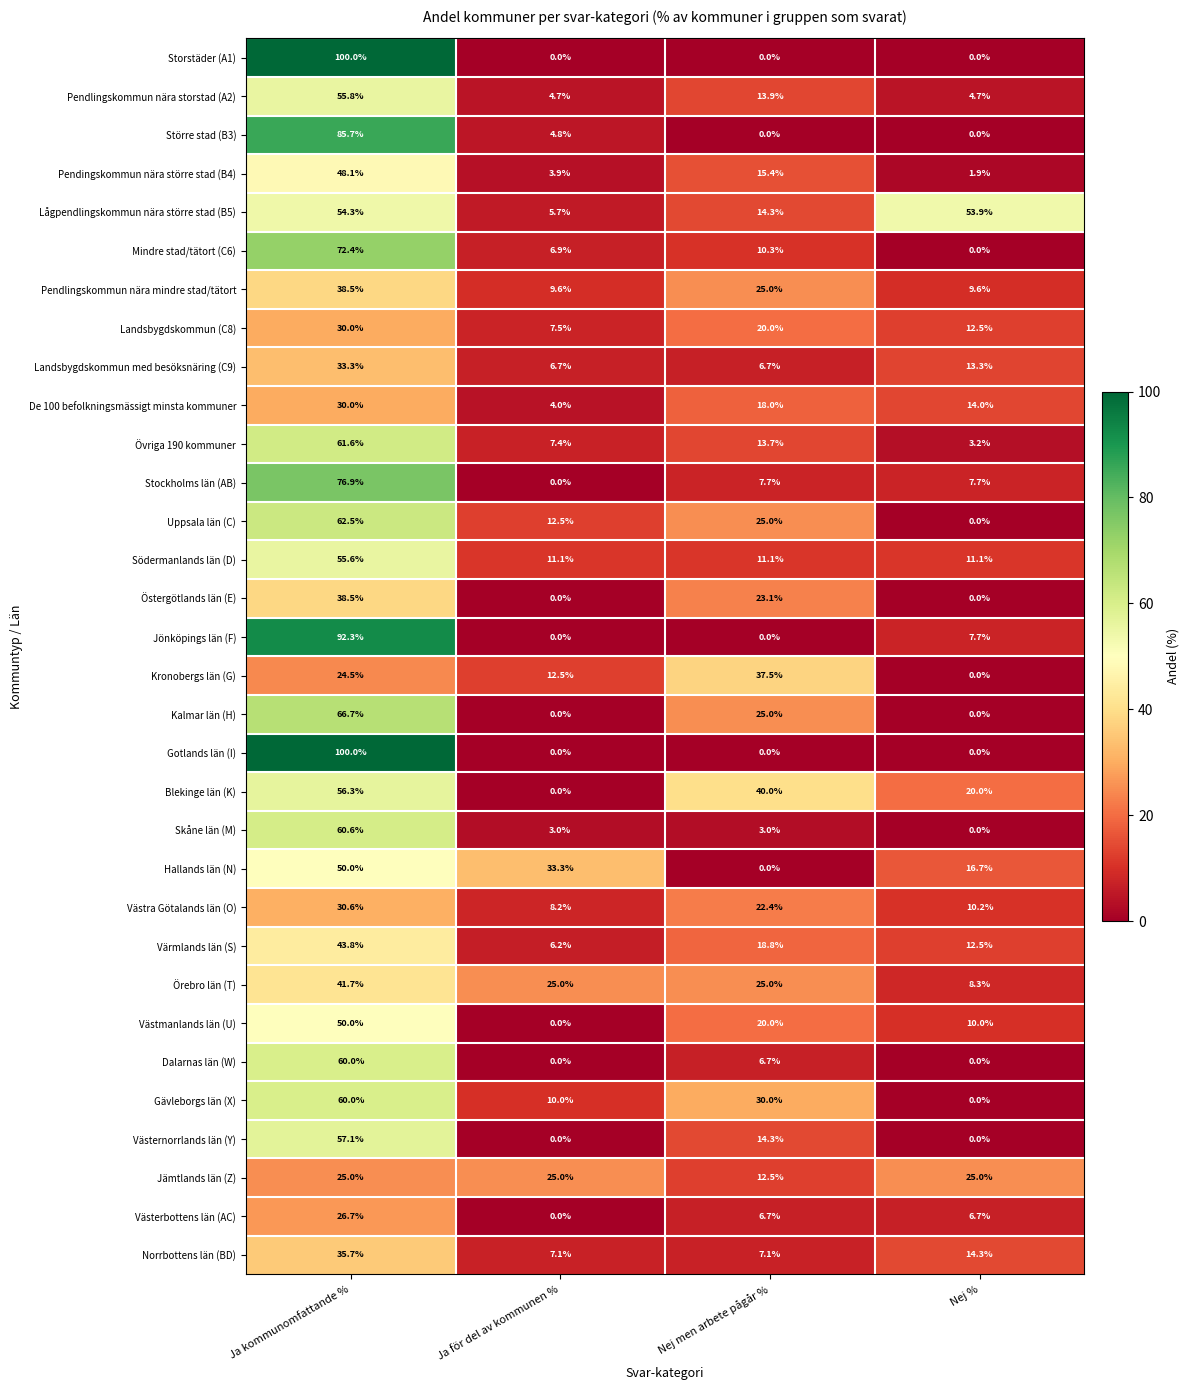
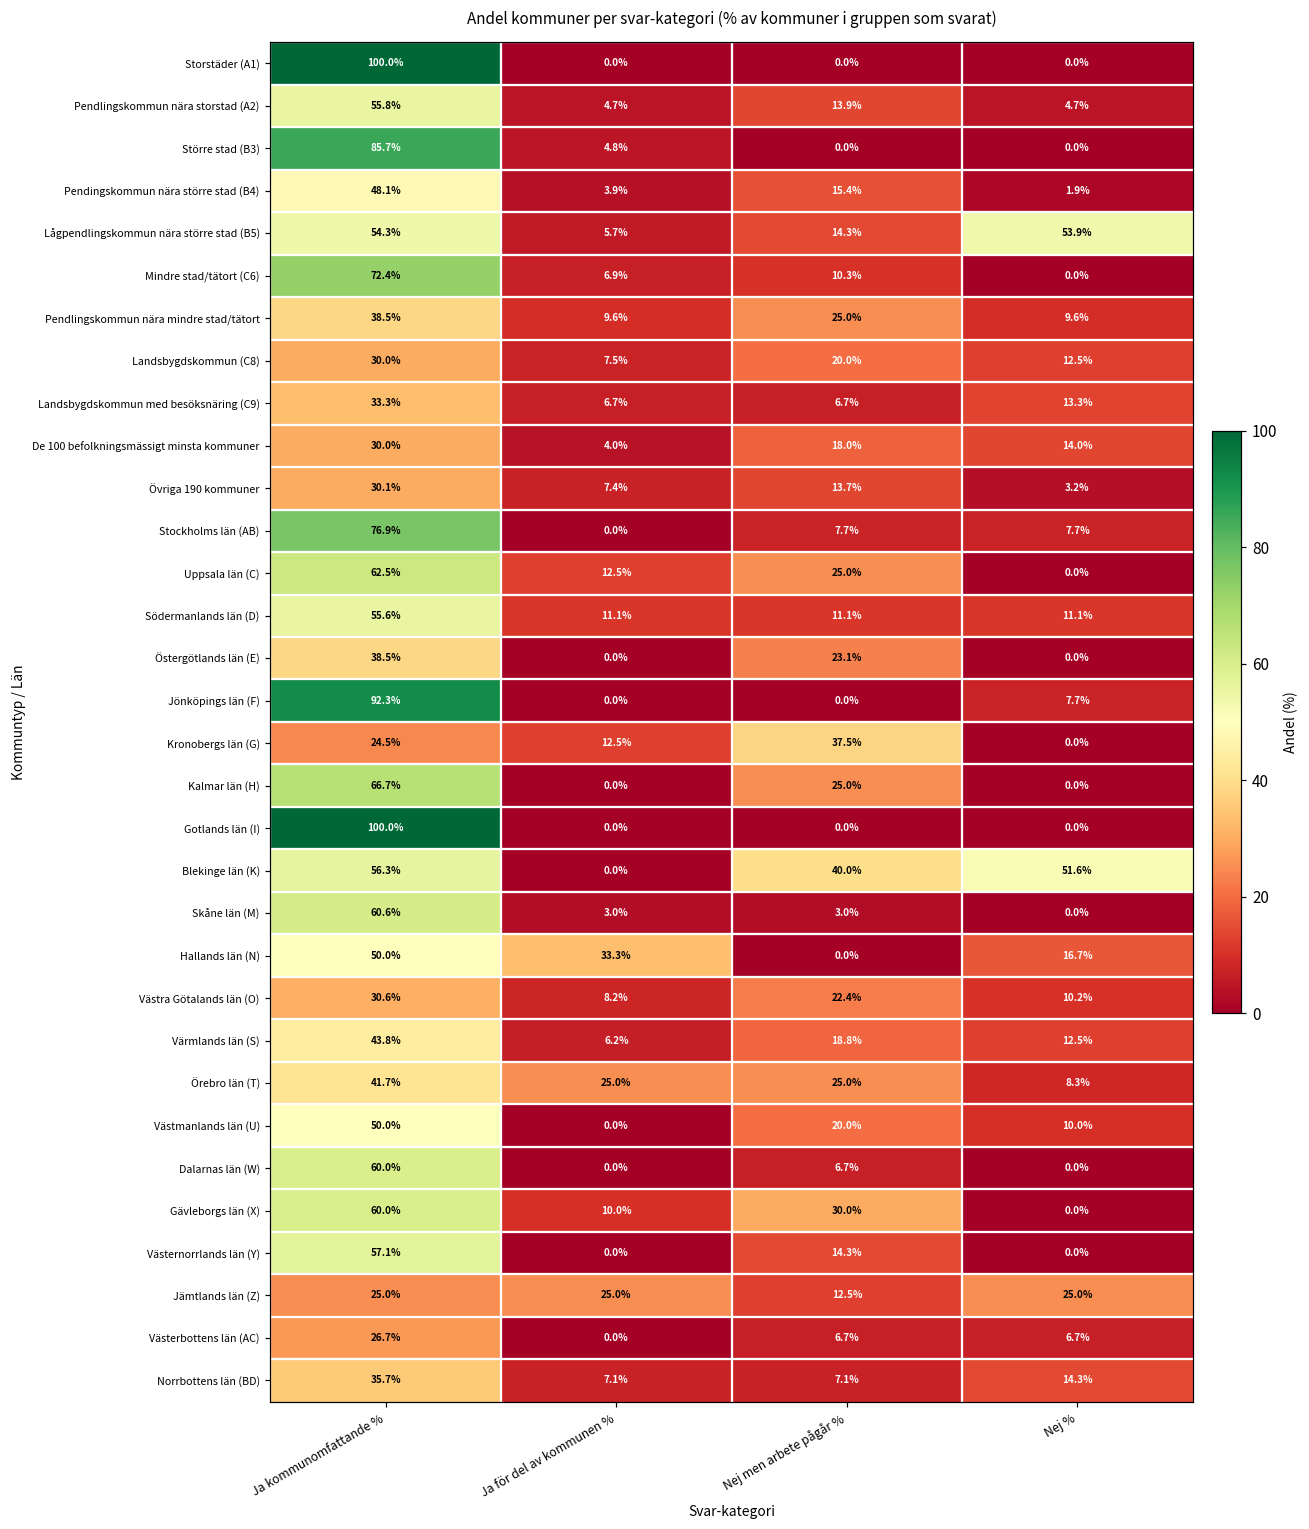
  {
    "Storstäder (A1)": {
      "Ja kommunomfattande %": "100.0%",
      "Ja för del av kommunen %": "0.0%",
      "Nej men arbete pågår %": "0.0%",
      "Nej %": "0.0%"
    },
    "Pendlingskommun nära storstad (A2)": {
      "Ja kommunomfattande %": "55.8%",
      "Ja för del av kommunen %": "4.7%",
      "Nej men arbete pågår %": "13.9%",
      "Nej %": "4.7%"
    },
    "Större stad (B3)": {
      "Ja kommunomfattande %": "85.7%",
      "Ja för del av kommunen %": "4.8%",
      "Nej men arbete pågår %": "0.0%",
      "Nej %": "0.0%"
    },
    "Pendingskommun nära större stad (B4)": {
      "Ja kommunomfattande %": "48.1%",
      "Ja för del av kommunen %": "3.9%",
      "Nej men arbete pågår %": "15.4%",
      "Nej %": "1.9%"
    },
    "Lågpendlingskommun nära större stad (B5)": {
      "Ja kommunomfattande %": "54.3%",
      "Ja för del av kommunen %": "5.7%",
      "Nej men arbete pågår %": "14.3%",
      "Nej %": "53.9%"
    },
    "Mindre stad/tätort (C6)": {
      "Ja kommunomfattande %": "72.4%",
      "Ja för del av kommunen %": "6.9%",
      "Nej men arbete pågår %": "10.3%",
      "Nej %": "0.0%"
    },
    "Pendlingskommun nära mindre stad/tätort": {
      "Ja kommunomfattande %": "38.5%",
      "Ja för del av kommunen %": "9.6%",
      "Nej men arbete pågår %": "25.0%",
      "Nej %": "9.6%"
    },
    "Landsbygdskommun (C8)": {
      "Ja kommunomfattande %": "30.0%",
      "Ja för del av kommunen %": "7.5%",
      "Nej men arbete pågår %": "20.0%",
      "Nej %": "12.5%"
    },
    "Landsbygdskommun med besöksnäring (C9)": {
      "Ja kommunomfattande %": "33.3%",
      "Ja för del av kommunen %": "6.7%",
      "Nej men arbete pågår %": "6.7%",
      "Nej %": "13.3%"
    },
    "De 100 befolkningsmässigt minsta kommuner": {
      "Ja kommunomfattande %": "30.0%",
      "Ja för del av kommunen %": "4.0%",
      "Nej men arbete pågår %": "18.0%",
      "Nej %": "14.0%"
    },
    "Övriga 190 kommuner": {
-     "Ja kommunomfattande %": "61.6%",
+     "Ja kommunomfattande %": "30.1%",
      "Ja för del av kommunen %": "7.4%",
      "Nej men arbete pågår %": "13.7%",
      "Nej %": "3.2%"
    },
    "Stockholms län (AB)": {
      "Ja kommunomfattande %": "76.9%",
      "Ja för del av kommunen %": "0.0%",
      "Nej men arbete pågår %": "7.7%",
      "Nej %": "7.7%"
    },
    "Uppsala län (C)": {
      "Ja kommunomfattande %": "62.5%",
      "Ja för del av kommunen %": "12.5%",
      "Nej men arbete pågår %": "25.0%",
      "Nej %": "0.0%"
    },
    "Södermanlands län (D)": {
      "Ja kommunomfattande %": "55.6%",
      "Ja för del av kommunen %": "11.1%",
      "Nej men arbete pågår %": "11.1%",
      "Nej %": "11.1%"
    },
    "Östergötlands län (E)": {
      "Ja kommunomfattande %": "38.5%",
      "Ja för del av kommunen %": "0.0%",
      "Nej men arbete pågår %": "23.1%",
      "Nej %": "0.0%"
    },
    "Jönköpings län (F)": {
      "Ja kommunomfattande %": "92.3%",
      "Ja för del av kommunen %": "0.0%",
      "Nej men arbete pågår %": "0.0%",
      "Nej %": "7.7%"
    },
    "Kronobergs län (G)": {
      "Ja kommunomfattande %": "24.5%",
      "Ja för del av kommunen %": "12.5%",
      "Nej men arbete pågår %": "37.5%",
      "Nej %": "0.0%"
    },
    "Kalmar län (H)": {
      "Ja kommunomfattande %": "66.7%",
      "Ja för del av kommunen %": "0.0%",
      "Nej men arbete pågår %": "25.0%",
      "Nej %": "0.0%"
    },
    "Gotlands län (I)": {
      "Ja kommunomfattande %": "100.0%",
      "Ja för del av kommunen %": "0.0%",
      "Nej men arbete pågår %": "0.0%",
      "Nej %": "0.0%"
    },
    "Blekinge län (K)": {
      "Ja kommunomfattande %": "56.3%",
      "Ja för del av kommunen %": "0.0%",
      "Nej men arbete pågår %": "40.0%",
-     "Nej %": "20.0%"
+     "Nej %": "51.6%"
    },
    "Skåne län (M)": {
      "Ja kommunomfattande %": "60.6%",
      "Ja för del av kommunen %": "3.0%",
      "Nej men arbete pågår %": "3.0%",
      "Nej %": "0.0%"
    },
    "Hallands län (N)": {
      "Ja kommunomfattande %": "50.0%",
      "Ja för del av kommunen %": "33.3%",
      "Nej men arbete pågår %": "0.0%",
      "Nej %": "16.7%"
    },
    "Västra Götalands län (O)": {
      "Ja kommunomfattande %": "30.6%",
      "Ja för del av kommunen %": "8.2%",
      "Nej men arbete pågår %": "22.4%",
      "Nej %": "10.2%"
    },
    "Värmlands län (S)": {
      "Ja kommunomfattande %": "43.8%",
      "Ja för del av kommunen %": "6.2%",
      "Nej men arbete pågår %": "18.8%",
      "Nej %": "12.5%"
    },
    "Örebro län (T)": {
      "Ja kommunomfattande %": "41.7%",
      "Ja för del av kommunen %": "25.0%",
      "Nej men arbete pågår %": "25.0%",
      "Nej %": "8.3%"
    },
    "Västmanlands län (U)": {
      "Ja kommunomfattande %": "50.0%",
      "Ja för del av kommunen %": "0.0%",
      "Nej men arbete pågår %": "20.0%",
      "Nej %": "10.0%"
    },
    "Dalarnas län (W)": {
      "Ja kommunomfattande %": "60.0%",
      "Ja för del av kommunen %": "0.0%",
      "Nej men arbete pågår %": "6.7%",
      "Nej %": "0.0%"
    },
    "Gävleborgs län (X)": {
      "Ja kommunomfattande %": "60.0%",
      "Ja för del av kommunen %": "10.0%",
      "Nej men arbete pågår %": "30.0%",
      "Nej %": "0.0%"
    },
    "Västernorrlands län (Y)": {
      "Ja kommunomfattande %": "57.1%",
      "Ja för del av kommunen %": "0.0%",
      "Nej men arbete pågår %": "14.3%",
      "Nej %": "0.0%"
    },
    "Jämtlands län (Z)": {
      "Ja kommunomfattande %": "25.0%",
      "Ja för del av kommunen %": "25.0%",
      "Nej men arbete pågår %": "12.5%",
      "Nej %": "25.0%"
    },
    "Västerbottens län (AC)": {
      "Ja kommunomfattande %": "26.7%",
      "Ja för del av kommunen %": "0.0%",
      "Nej men arbete pågår %": "6.7%",
      "Nej %": "6.7%"
    },
    "Norrbottens län (BD)": {
      "Ja kommunomfattande %": "35.7%",
      "Ja för del av kommunen %": "7.1%",
      "Nej men arbete pågår %": "7.1%",
      "Nej %": "14.3%"
    }
  }
